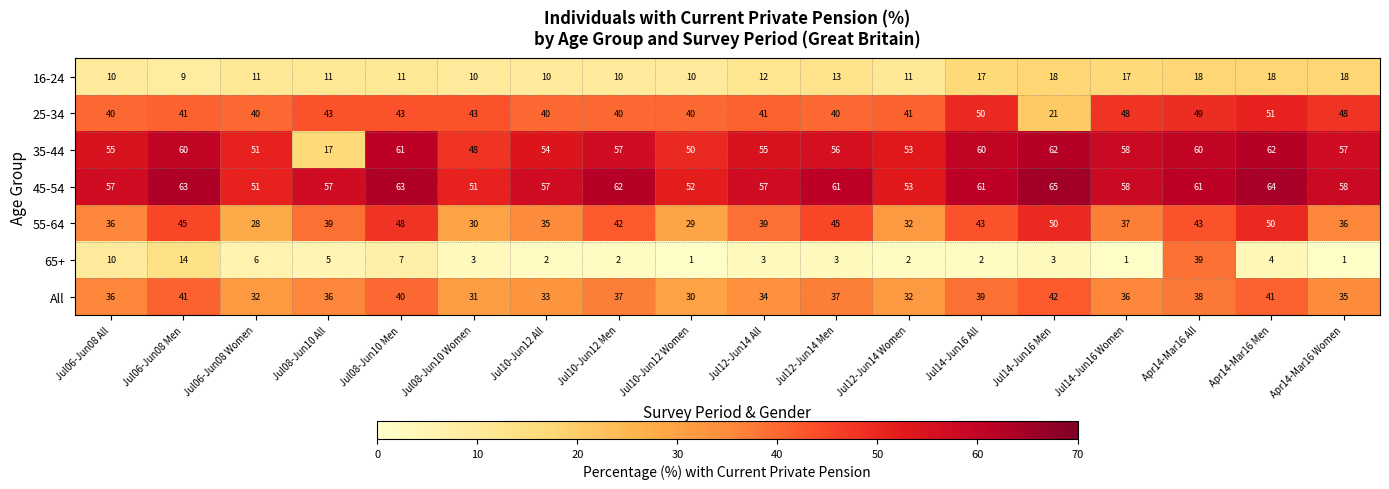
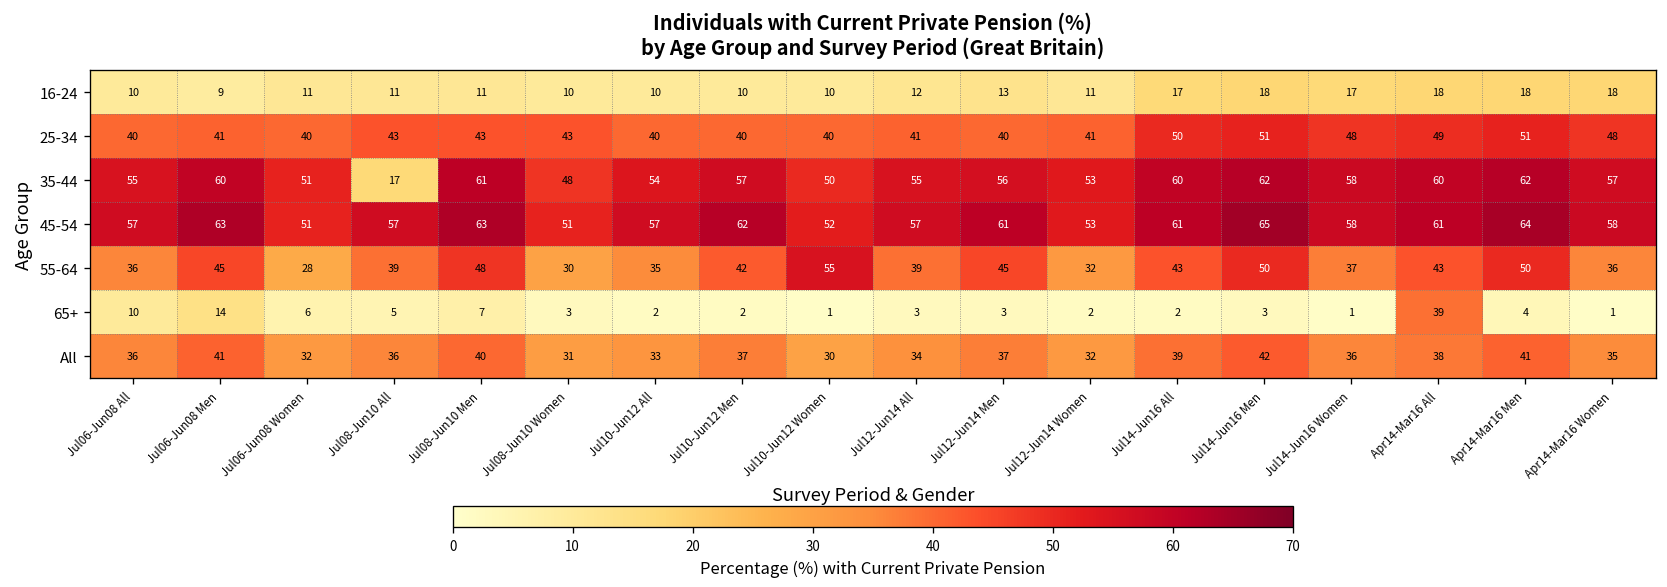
  {
    "16-24": {
      "Jul06-Jun08 All": 10,
      "Jul06-Jun08 Men": 9,
      "Jul06-Jun08 Women": 11,
      "Jul08-Jun10 All": 11,
      "Jul08-Jun10 Men": 11,
      "Jul08-Jun10 Women": 10,
      "Jul10-Jun12 All": 10,
      "Jul10-Jun12 Men": 10,
      "Jul10-Jun12 Women": 10,
      "Jul12-Jun14 All": 12,
      "Jul12-Jun14 Men": 13,
      "Jul12-Jun14 Women": 11,
      "Jul14-Jun16 All": 17,
      "Jul14-Jun16 Men": 18,
      "Jul14-Jun16 Women": 17,
      "Apr14-Mar16 All": 18,
      "Apr14-Mar16 Men": 18,
      "Apr14-Mar16 Women": 18
    },
    "25-34": {
      "Jul06-Jun08 All": 40,
      "Jul06-Jun08 Men": 41,
      "Jul06-Jun08 Women": 40,
      "Jul08-Jun10 All": 43,
      "Jul08-Jun10 Men": 43,
      "Jul08-Jun10 Women": 43,
      "Jul10-Jun12 All": 40,
      "Jul10-Jun12 Men": 40,
      "Jul10-Jun12 Women": 40,
      "Jul12-Jun14 All": 41,
      "Jul12-Jun14 Men": 40,
      "Jul12-Jun14 Women": 41,
      "Jul14-Jun16 All": 50,
-     "Jul14-Jun16 Men": 21,
+     "Jul14-Jun16 Men": 51,
      "Jul14-Jun16 Women": 48,
      "Apr14-Mar16 All": 49,
      "Apr14-Mar16 Men": 51,
      "Apr14-Mar16 Women": 48
    },
    "35-44": {
      "Jul06-Jun08 All": 55,
      "Jul06-Jun08 Men": 60,
      "Jul06-Jun08 Women": 51,
      "Jul08-Jun10 All": 17,
      "Jul08-Jun10 Men": 61,
      "Jul08-Jun10 Women": 48,
      "Jul10-Jun12 All": 54,
      "Jul10-Jun12 Men": 57,
      "Jul10-Jun12 Women": 50,
      "Jul12-Jun14 All": 55,
      "Jul12-Jun14 Men": 56,
      "Jul12-Jun14 Women": 53,
      "Jul14-Jun16 All": 60,
      "Jul14-Jun16 Men": 62,
      "Jul14-Jun16 Women": 58,
      "Apr14-Mar16 All": 60,
      "Apr14-Mar16 Men": 62,
      "Apr14-Mar16 Women": 57
    },
    "45-54": {
      "Jul06-Jun08 All": 57,
      "Jul06-Jun08 Men": 63,
      "Jul06-Jun08 Women": 51,
      "Jul08-Jun10 All": 57,
      "Jul08-Jun10 Men": 63,
      "Jul08-Jun10 Women": 51,
      "Jul10-Jun12 All": 57,
      "Jul10-Jun12 Men": 62,
      "Jul10-Jun12 Women": 52,
      "Jul12-Jun14 All": 57,
      "Jul12-Jun14 Men": 61,
      "Jul12-Jun14 Women": 53,
      "Jul14-Jun16 All": 61,
      "Jul14-Jun16 Men": 65,
      "Jul14-Jun16 Women": 58,
      "Apr14-Mar16 All": 61,
      "Apr14-Mar16 Men": 64,
      "Apr14-Mar16 Women": 58
    },
    "55-64": {
      "Jul06-Jun08 All": 36,
      "Jul06-Jun08 Men": 45,
      "Jul06-Jun08 Women": 28,
      "Jul08-Jun10 All": 39,
      "Jul08-Jun10 Men": 48,
      "Jul08-Jun10 Women": 30,
      "Jul10-Jun12 All": 35,
      "Jul10-Jun12 Men": 42,
-     "Jul10-Jun12 Women": 29,
+     "Jul10-Jun12 Women": 55,
      "Jul12-Jun14 All": 39,
      "Jul12-Jun14 Men": 45,
      "Jul12-Jun14 Women": 32,
      "Jul14-Jun16 All": 43,
      "Jul14-Jun16 Men": 50,
      "Jul14-Jun16 Women": 37,
      "Apr14-Mar16 All": 43,
      "Apr14-Mar16 Men": 50,
      "Apr14-Mar16 Women": 36
    },
    "65+": {
      "Jul06-Jun08 All": 10,
      "Jul06-Jun08 Men": 14,
      "Jul06-Jun08 Women": 6,
      "Jul08-Jun10 All": 5,
      "Jul08-Jun10 Men": 7,
      "Jul08-Jun10 Women": 3,
      "Jul10-Jun12 All": 2,
      "Jul10-Jun12 Men": 2,
      "Jul10-Jun12 Women": 1,
      "Jul12-Jun14 All": 3,
      "Jul12-Jun14 Men": 3,
      "Jul12-Jun14 Women": 2,
      "Jul14-Jun16 All": 2,
      "Jul14-Jun16 Men": 3,
      "Jul14-Jun16 Women": 1,
      "Apr14-Mar16 All": 39,
      "Apr14-Mar16 Men": 4,
      "Apr14-Mar16 Women": 1
    },
    "All": {
      "Jul06-Jun08 All": 36,
      "Jul06-Jun08 Men": 41,
      "Jul06-Jun08 Women": 32,
      "Jul08-Jun10 All": 36,
      "Jul08-Jun10 Men": 40,
      "Jul08-Jun10 Women": 31,
      "Jul10-Jun12 All": 33,
      "Jul10-Jun12 Men": 37,
      "Jul10-Jun12 Women": 30,
      "Jul12-Jun14 All": 34,
      "Jul12-Jun14 Men": 37,
      "Jul12-Jun14 Women": 32,
      "Jul14-Jun16 All": 39,
      "Jul14-Jun16 Men": 42,
      "Jul14-Jun16 Women": 36,
      "Apr14-Mar16 All": 38,
      "Apr14-Mar16 Men": 41,
      "Apr14-Mar16 Women": 35
    }
  }
